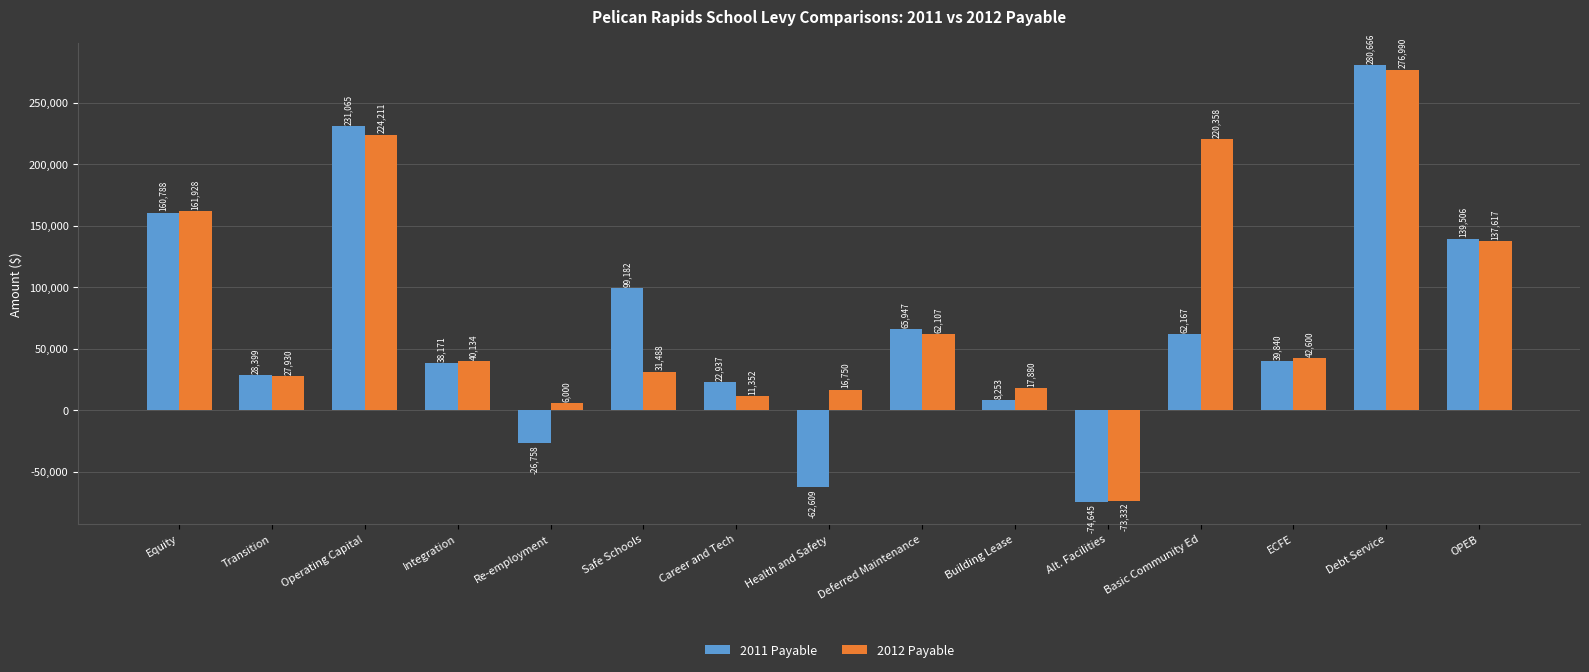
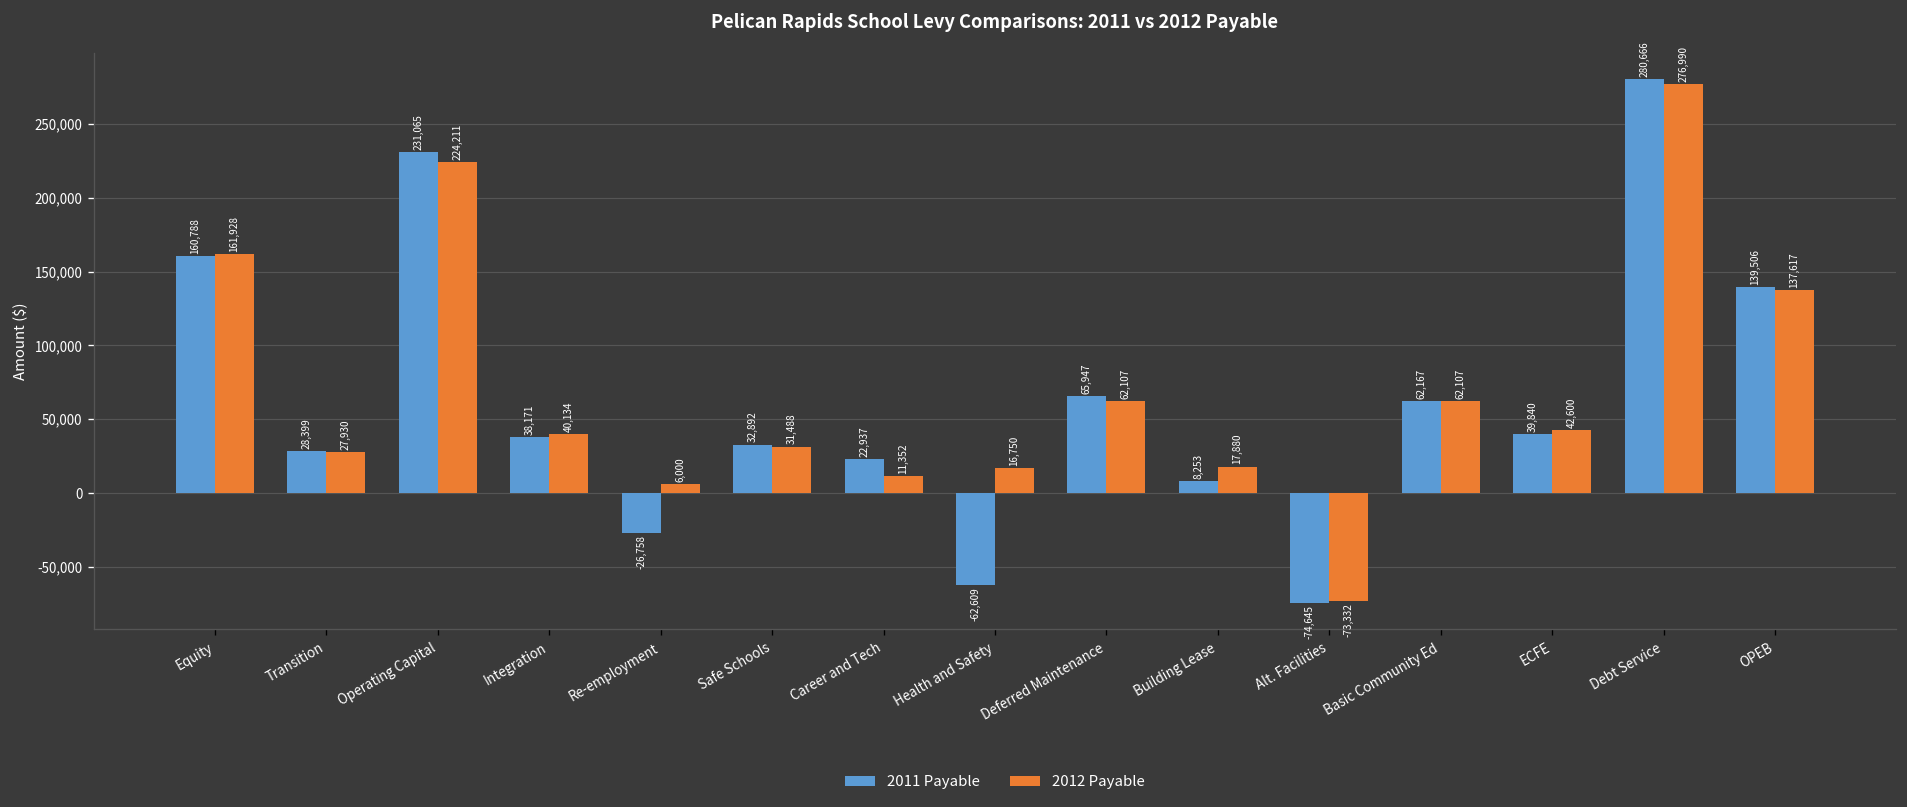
  {
    "2011 Payable": {
      "Equity": "160,788",
      "Transition": "28,399",
      "Operating Capital": "231,065",
      "Integration": "38,171",
      "Re-employment": "-26,758",
-     "Safe Schools": "99,182",
+     "Safe Schools": "32,892",
      "Career and Tech": "22,937",
      "Health and Safety": "-62,609",
      "Deferred Maintenance": "65,947",
      "Building Lease": "8,253",
      "Alt. Facilities": "-74,645",
      "Basic Community Ed": "62,167",
      "ECFE": "39,840",
      "Debt Service": "280,666",
      "OPEB": "139,506"
    },
    "2012 Payable": {
      "Equity": "161,928",
      "Transition": "27,930",
      "Operating Capital": "224,211",
      "Integration": "40,134",
      "Re-employment": "6,000",
      "Safe Schools": "31,488",
      "Career and Tech": "11,352",
      "Health and Safety": "16,750",
      "Deferred Maintenance": "62,107",
      "Building Lease": "17,880",
      "Alt. Facilities": "-73,332",
-     "Basic Community Ed": "220,358",
+     "Basic Community Ed": "62,107",
      "ECFE": "42,600",
      "Debt Service": "276,990",
      "OPEB": "137,617"
    }
  }
